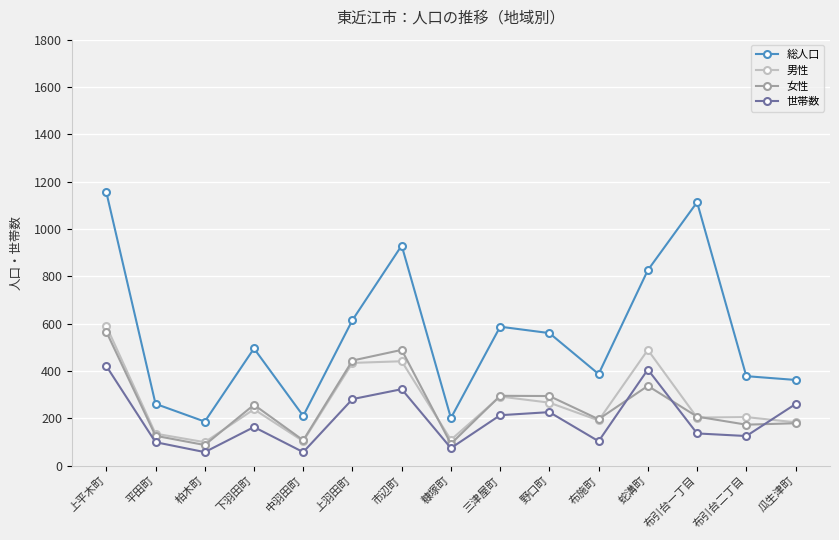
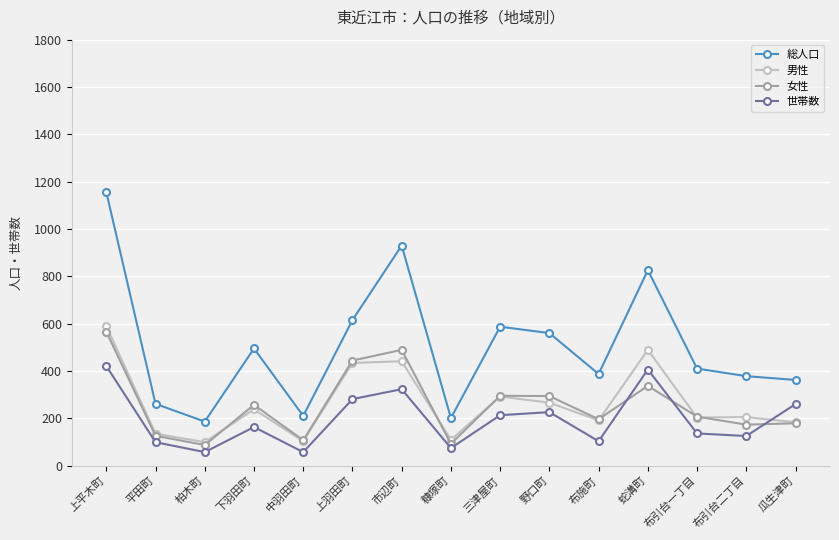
  {
    "総人口": {
      "上平木町": 1160,
      "平田町": 260,
      "柏木町": 190,
      "下羽田町": 500,
      "中羽田町": 210,
      "上羽田町": 620,
      "市辺町": 930,
      "糠塚町": 200,
      "三津屋町": 590,
      "野口町": 560,
      "布施町": 390,
      "蛇溝町": 830,
-     "布引台一丁目": 1110,
+     "布引台一丁目": 410,
      "布引台二丁目": 380,
      "瓜生津町": 360
    },
    "世帯数": {
      "上平木町": 420,
      "平田町": 100,
      "柏木町": 60,
      "下羽田町": 160,
      "中羽田町": 60,
      "上羽田町": 280,
      "市辺町": 320,
      "糠塚町": 70,
      "三津屋町": 210,
      "野口町": 230,
      "布施町": 100,
      "蛇溝町": 410,
      "布引台一丁目": 140,
      "布引台二丁目": 130,
      "瓜生津町": 260
    }
  }
